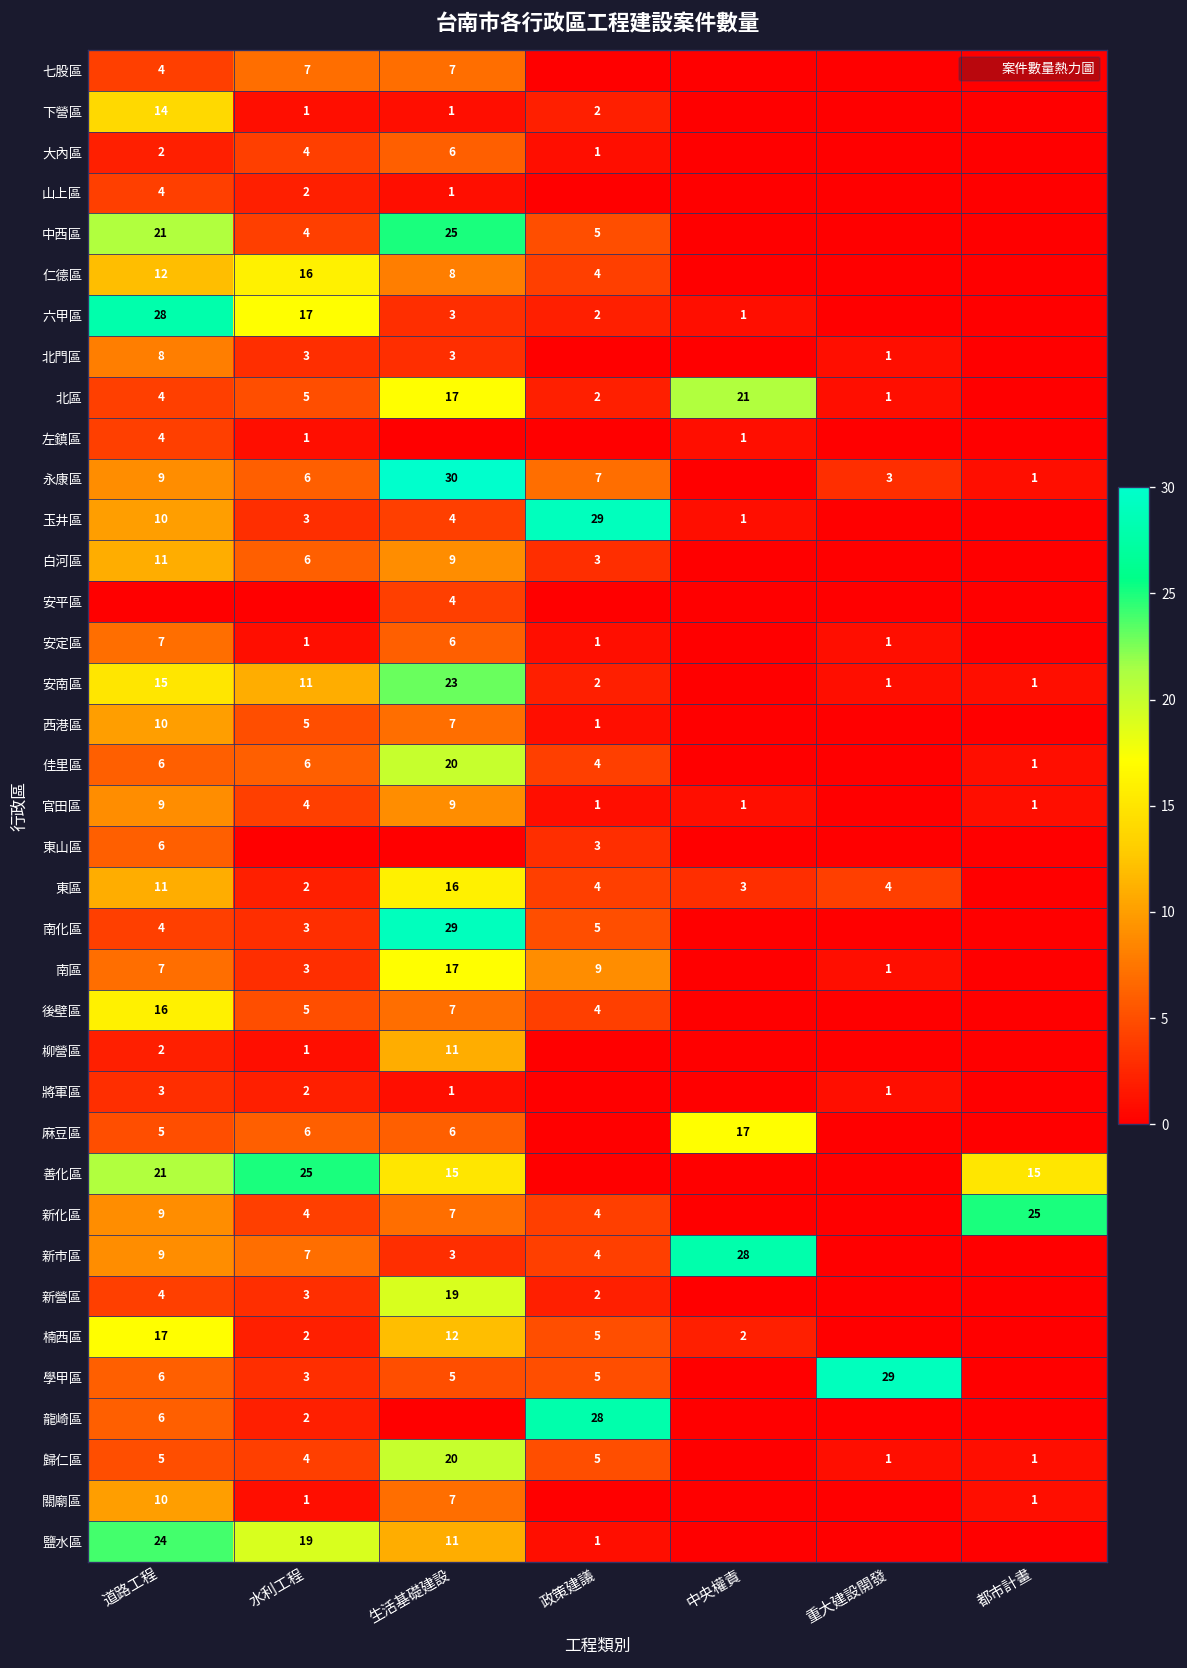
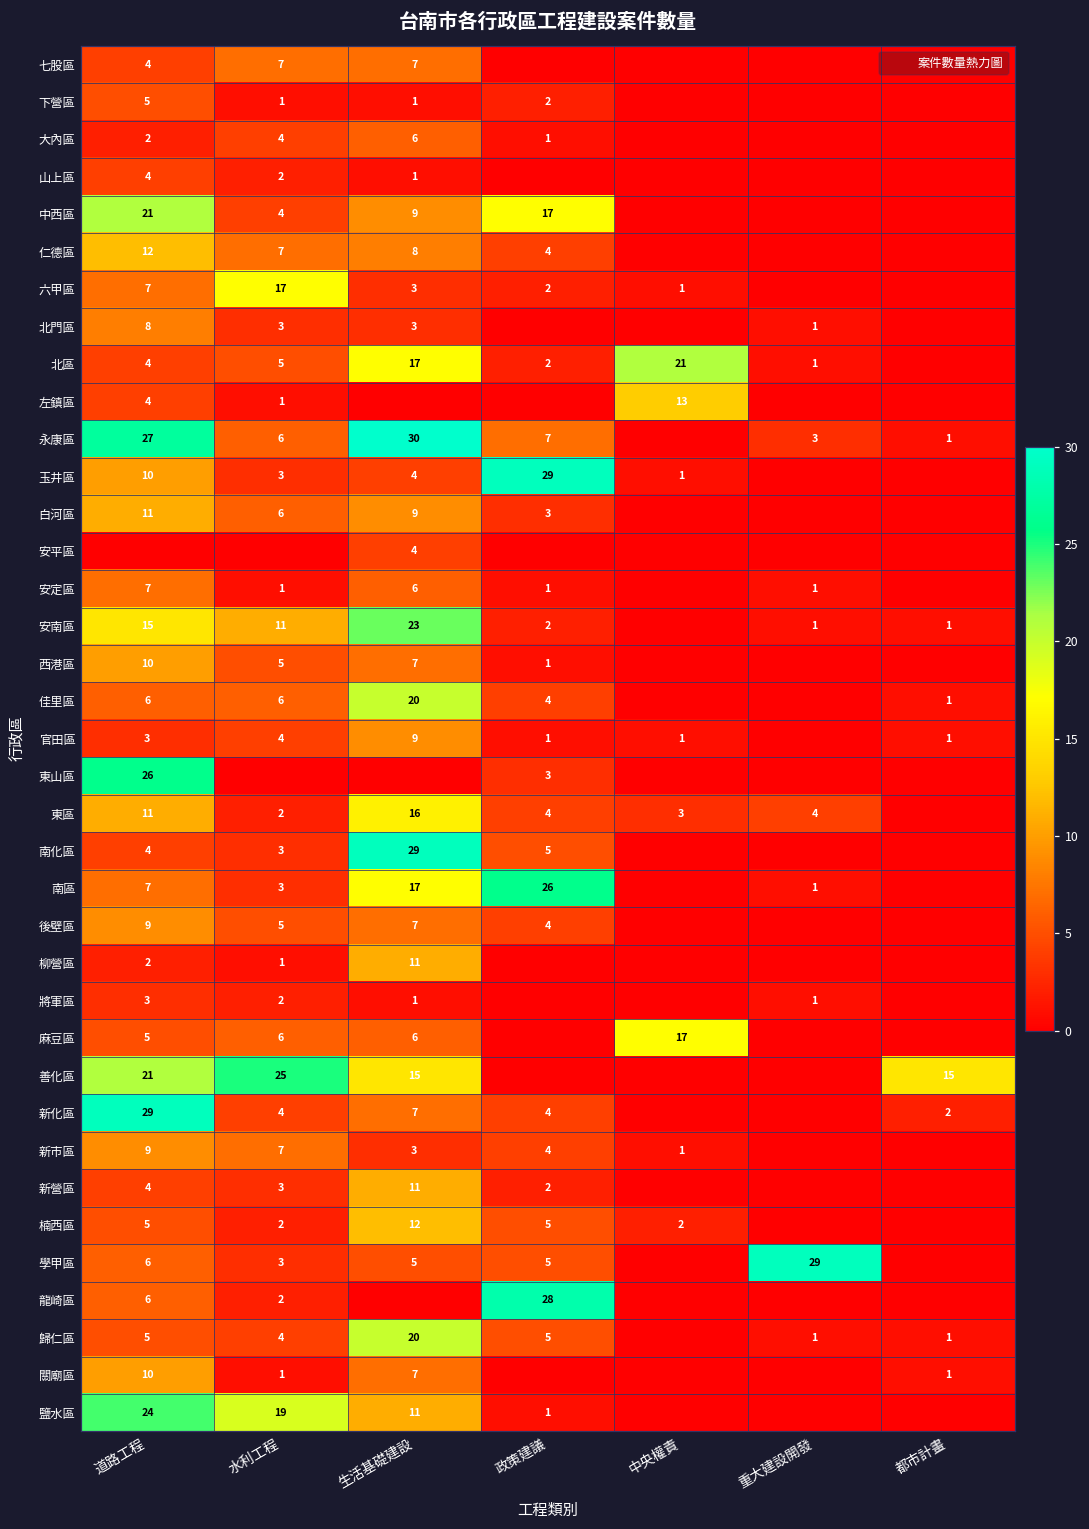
  {
    "七股區": {
      "道路工程": 4,
      "水利工程": 7,
      "生活基礎建設": 7
    },
    "下營區": {
-     "道路工程": 14,
+     "道路工程": 5,
      "水利工程": 1,
      "生活基礎建設": 1,
      "政策建議": 2
    },
    "大內區": {
      "道路工程": 2,
      "水利工程": 4,
      "生活基礎建設": 6,
      "政策建議": 1
    },
    "山上區": {
      "道路工程": 4,
      "水利工程": 2,
      "生活基礎建設": 1
    },
    "中西區": {
      "道路工程": 21,
      "水利工程": 4,
-     "生活基礎建設": 25,
-     "政策建議": 5
+     "生活基礎建設": 9,
+     "政策建議": 17
    },
    "仁德區": {
      "道路工程": 12,
-     "水利工程": 16,
+     "水利工程": 7,
      "生活基礎建設": 8,
      "政策建議": 4
    },
    "六甲區": {
-     "道路工程": 28,
+     "道路工程": 7,
      "水利工程": 17,
      "生活基礎建設": 3,
      "政策建議": 2,
      "中央權責": 1
    },
    "北門區": {
      "道路工程": 8,
      "水利工程": 3,
      "生活基礎建設": 3,
      "重大建設開發": 1
    },
    "北區": {
      "道路工程": 4,
      "水利工程": 5,
      "生活基礎建設": 17,
      "政策建議": 2,
      "中央權責": 21,
      "重大建設開發": 1
    },
    "左鎮區": {
      "道路工程": 4,
      "水利工程": 1,
-     "中央權責": 1
+     "中央權責": 13
    },
    "永康區": {
-     "道路工程": 9,
+     "道路工程": 27,
      "水利工程": 6,
      "生活基礎建設": 30,
      "政策建議": 7,
      "重大建設開發": 3,
      "都市計畫": 1
    },
    "玉井區": {
      "道路工程": 10,
      "水利工程": 3,
      "生活基礎建設": 4,
      "政策建議": 29,
      "中央權責": 1
    },
    "白河區": {
      "道路工程": 11,
      "水利工程": 6,
      "生活基礎建設": 9,
      "政策建議": 3
    },
    "安平區": {
      "生活基礎建設": 4
    },
    "安定區": {
      "道路工程": 7,
      "水利工程": 1,
      "生活基礎建設": 6,
      "政策建議": 1,
      "重大建設開發": 1
    },
    "安南區": {
      "道路工程": 15,
      "水利工程": 11,
      "生活基礎建設": 23,
      "政策建議": 2,
      "重大建設開發": 1,
      "都市計畫": 1
    },
    "西港區": {
      "道路工程": 10,
      "水利工程": 5,
      "生活基礎建設": 7,
      "政策建議": 1
    },
    "佳里區": {
      "道路工程": 6,
      "水利工程": 6,
      "生活基礎建設": 20,
      "政策建議": 4,
      "都市計畫": 1
    },
    "官田區": {
-     "道路工程": 9,
+     "道路工程": 3,
      "水利工程": 4,
      "生活基礎建設": 9,
      "政策建議": 1,
      "中央權責": 1,
      "都市計畫": 1
    },
    "東山區": {
-     "道路工程": 6,
+     "道路工程": 26,
      "政策建議": 3
    },
    "東區": {
      "道路工程": 11,
      "水利工程": 2,
      "生活基礎建設": 16,
      "政策建議": 4,
      "中央權責": 3,
      "重大建設開發": 4
    },
    "南化區": {
      "道路工程": 4,
      "水利工程": 3,
      "生活基礎建設": 29,
      "政策建議": 5
    },
    "南區": {
      "道路工程": 7,
      "水利工程": 3,
      "生活基礎建設": 17,
-     "政策建議": 9,
+     "政策建議": 26,
      "重大建設開發": 1
    },
    "後壁區": {
-     "道路工程": 16,
+     "道路工程": 9,
      "水利工程": 5,
      "生活基礎建設": 7,
      "政策建議": 4
    },
    "柳營區": {
      "道路工程": 2,
      "水利工程": 1,
      "生活基礎建設": 11
    },
    "將軍區": {
      "道路工程": 3,
      "水利工程": 2,
      "生活基礎建設": 1,
      "重大建設開發": 1
    },
    "麻豆區": {
      "道路工程": 5,
      "水利工程": 6,
      "生活基礎建設": 6,
      "中央權責": 17
    },
    "善化區": {
      "道路工程": 21,
      "水利工程": 25,
      "生活基礎建設": 15,
      "都市計畫": 15
    },
    "新化區": {
-     "道路工程": 9,
+     "道路工程": 29,
      "水利工程": 4,
      "生活基礎建設": 7,
      "政策建議": 4,
-     "都市計畫": 25
+     "都市計畫": 2
    },
    "新市區": {
      "道路工程": 9,
      "水利工程": 7,
      "生活基礎建設": 3,
      "政策建議": 4,
-     "中央權責": 28
+     "中央權責": 1
    },
    "新營區": {
      "道路工程": 4,
      "水利工程": 3,
-     "生活基礎建設": 19,
+     "生活基礎建設": 11,
      "政策建議": 2
    },
    "楠西區": {
-     "道路工程": 17,
+     "道路工程": 5,
      "水利工程": 2,
      "生活基礎建設": 12,
      "政策建議": 5,
      "中央權責": 2
    },
    "學甲區": {
      "道路工程": 6,
      "水利工程": 3,
      "生活基礎建設": 5,
      "政策建議": 5,
      "重大建設開發": 29
    },
    "龍崎區": {
      "道路工程": 6,
      "水利工程": 2,
      "政策建議": 28
    },
    "歸仁區": {
      "道路工程": 5,
      "水利工程": 4,
      "生活基礎建設": 20,
      "政策建議": 5,
      "重大建設開發": 1,
      "都市計畫": 1
    },
    "關廟區": {
      "道路工程": 10,
      "水利工程": 1,
      "生活基礎建設": 7,
      "都市計畫": 1
    },
    "鹽水區": {
      "道路工程": 24,
      "水利工程": 19,
      "生活基礎建設": 11,
      "政策建議": 1
    }
  }
